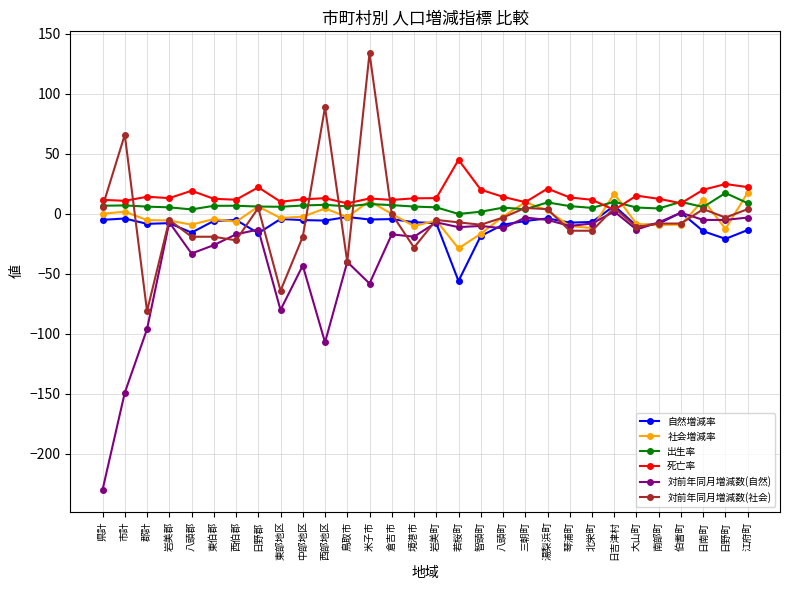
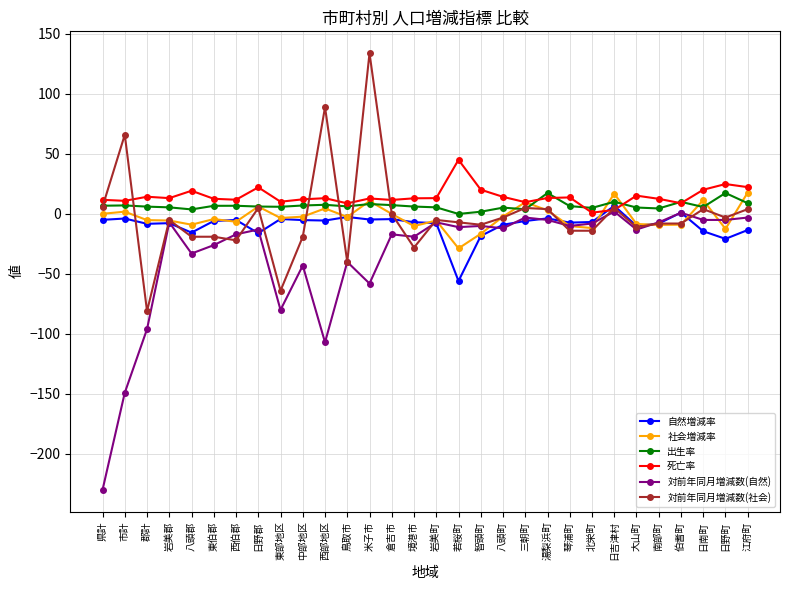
  {
    "自然増減率": {
      "県計": -5,
      "市計": -4,
      "郡計": -8,
      "八頭郡": -16,
      "日野郡": -16,
      "中部地区": -5,
      "西部地区": -6,
      "米子市": -5,
      "倉吉市": -4,
      "境港市": -7,
      "若桜町": -56,
      "八頭町": -9,
      "三朝町": -6,
      "琴浦町": -7,
      "日南町": -14,
      "日野町": -21,
      "江府町": -13
    },
    "社会増減率": {
      "県計": 0,
      "市計": 2,
      "郡計": -5,
      "八頭郡": -9,
      "中部地区": -2,
      "西部地区": 5,
      "米子市": 11,
      "境港市": -10,
      "若桜町": -29,
      "北栄町": -12,
      "日吉津村": 17,
      "日南町": 12,
      "日野町": -12,
      "江府町": 18
    },
    "出生率": {
      "市計": 7,
      "郡計": 6,
      "岩美郡": 5,
      "八頭郡": 4,
      "東伯郡": 7,
      "西伯郡": 7,
      "東部地区": 6,
      "中部地区": 7,
      "西部地区": 8,
      "鳥取市": 6,
      "米子市": 8,
      "倉吉市": 7,
      "境港市": 6,
      "岩美町": 5,
      "若桜町": 0,
      "智頭町": 2,
      "八頭町": 5,
-     "湯梨浜町": 10,
+     "湯梨浜町": 17,
      "琴浦町": 7,
      "北栄町": 5,
      "日吉津村": 10,
      "大山町": 5,
      "南部町": 5,
      "日野町": 17,
      "江府町": 9
    },
    "死亡率": {
      "県計": 12,
      "市計": 11,
      "郡計": 14,
      "岩美郡": 13,
      "八頭郡": 19,
      "東伯郡": 13,
      "西伯郡": 12,
      "日野郡": 22,
      "東部地区": 10,
      "中部地区": 12,
      "西部地区": 13,
      "鳥取市": 9,
      "米子市": 13,
      "倉吉市": 12,
      "境港市": 13,
      "岩美町": 13,
      "若桜町": 45,
      "智頭町": 20,
      "八頭町": 14,
-     "湯梨浜町": 21,
+     "湯梨浜町": 13,
      "琴浦町": 14,
-     "北栄町": 12,
+     "北栄町": 1,
      "大山町": 15,
      "南部町": 13,
      "日南町": 20,
      "日野町": 25,
      "江府町": 22
    },
    "対前年同月増減数(自然)": {
      "県計": -230,
      "市計": -149,
      "郡計": -96,
      "八頭郡": -33,
      "東伯郡": -26,
      "西伯郡": -17,
      "日野郡": -13,
      "東部地区": -80,
      "中部地区": -43,
      "西部地区": -107,
      "米子市": -58,
      "倉吉市": -17,
      "境港市": -19,
      "若桜町": -11,
      "八頭町": -12,
      "三朝町": -3,
      "日南町": -5,
      "江府町": -3
    },
    "対前年同月増減数(社会)": {
      "市計": 66,
      "郡計": -81,
      "八頭郡": -19,
      "東伯郡": -19,
      "西伯郡": -22,
      "東部地区": -64,
      "中部地区": -19,
      "西部地区": 89,
      "米子市": 134,
      "境港市": -28,
      "若桜町": -7,
      "琴浦町": -14,
      "北栄町": -14,
      "江府町": 4
    }
  }
